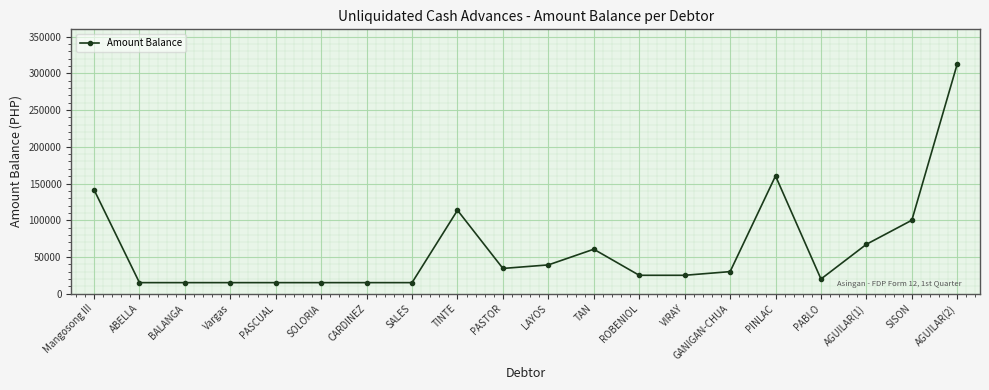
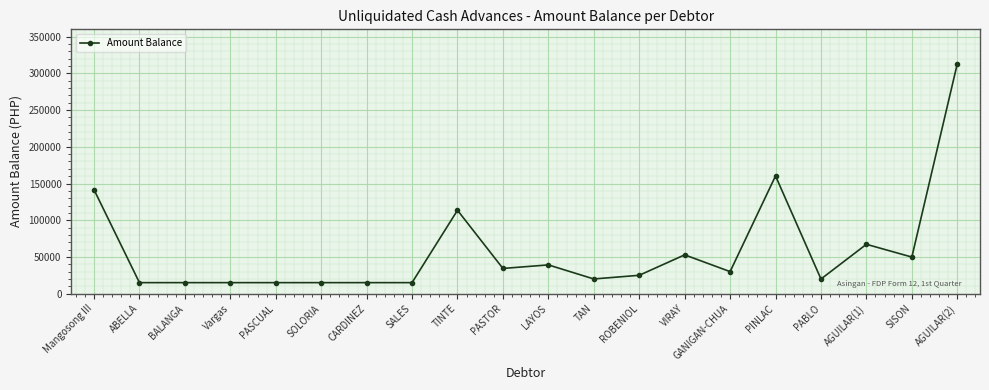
  {
    "Mangosong III": 140000,
    "ABELLA": 20000,
    "BALANGA": 20000,
    "Vargas": 20000,
    "PASCUAL": 20000,
    "SOLORIA": 20000,
    "CARDINEZ": 20000,
    "SALES": 20000,
    "TINTE": 110000,
    "PASTOR": 30000,
    "LAYOS": 40000,
-   "TAN": 60000,
+   "TAN": 20000,
    "ROBENIOL": 30000,
-   "VIRAY": 30000,
+   "VIRAY": 50000,
    "GANIGAN-CHUA": 30000,
    "PINLAC": 160000,
    "AGUILAR(1)": 70000,
-   "SISON": 100000,
+   "SISON": 50000,
    "AGUILAR(2)": 310000
  }
